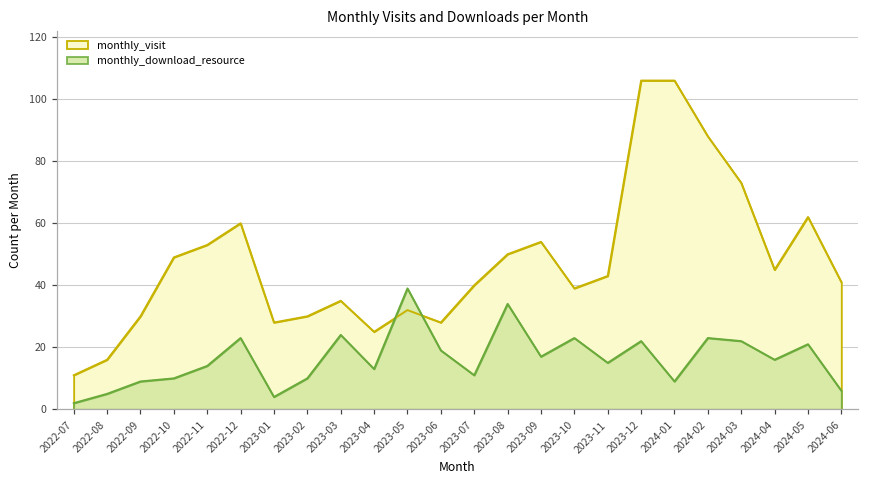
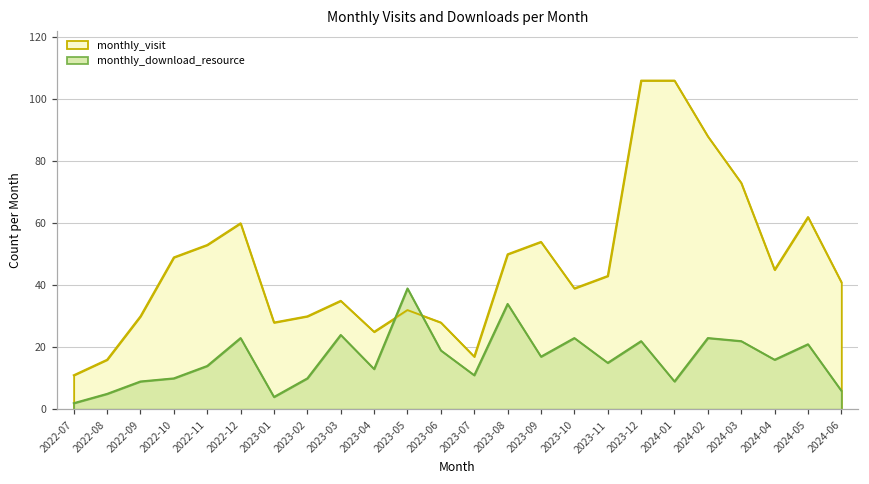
  {
    "monthly_visit": {
      "2022-07": 11,
      "2022-08": 16,
      "2022-09": 30,
      "2022-10": 49,
      "2022-11": 53,
      "2022-12": 60,
      "2023-01": 28,
      "2023-02": 30,
      "2023-03": 35,
      "2023-04": 25,
      "2023-05": 32,
      "2023-06": 28,
-     "2023-07": 40,
+     "2023-07": 17,
      "2023-08": 50,
      "2023-09": 54,
      "2023-10": 39,
      "2023-11": 43,
      "2023-12": 106,
      "2024-01": 106,
      "2024-02": 88,
      "2024-03": 73,
      "2024-04": 45,
      "2024-05": 62,
      "2024-06": 41
    },
    "monthly_download_resource": {
      "2022-07": 2,
      "2022-08": 5,
      "2022-09": 9,
      "2022-10": 10,
      "2022-11": 14,
      "2022-12": 23,
      "2023-01": 4,
      "2023-02": 10,
      "2023-03": 24,
      "2023-04": 13,
      "2023-05": 39,
      "2023-06": 19,
      "2023-07": 11,
      "2023-08": 34,
      "2023-09": 17,
      "2023-10": 23,
      "2023-11": 15,
      "2023-12": 22,
      "2024-01": 9,
      "2024-02": 23,
      "2024-03": 22,
      "2024-04": 16,
      "2024-05": 21,
      "2024-06": 6
    }
  }
